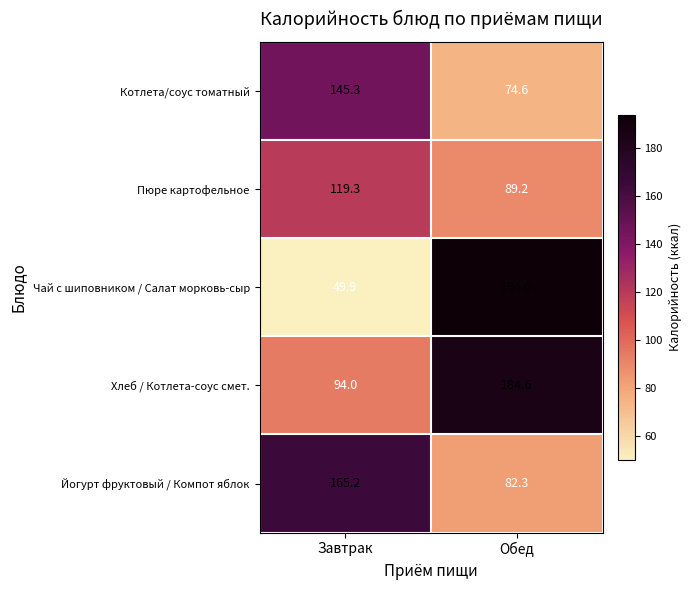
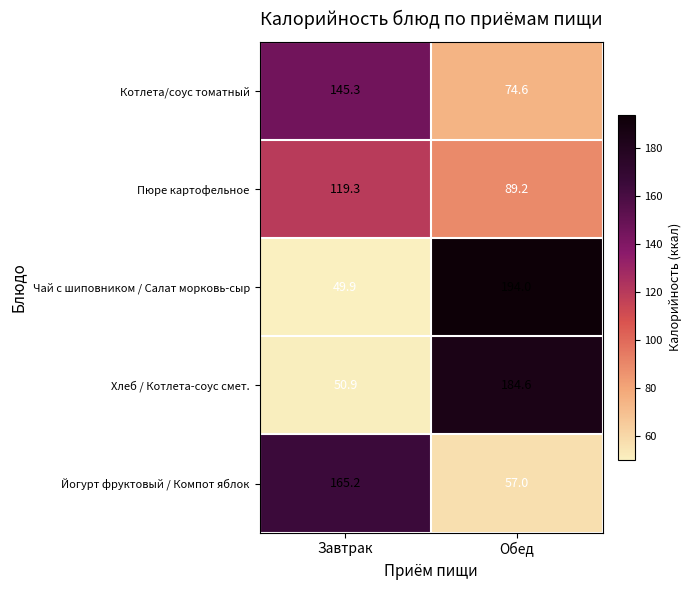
  {
    "Котлета/соус томатный": {
      "Завтрак": 145.3,
      "Обед": 74.6
    },
    "Пюре картофельное": {
      "Завтрак": 119.3,
      "Обед": 89.2
    },
    "Чай с шиповником / Салат морковь-сыр": {
      "Завтрак": 49.9
    },
    "Хлеб / Котлета-соус смет.": {
-     "Завтрак": 94.0
+     "Завтрак": 50.9
    },
    "Йогурт фруктовый / Компот яблок": {
      "Завтрак": 165.2,
-     "Обед": 82.3
+     "Обед": 57.0
    }
  }
